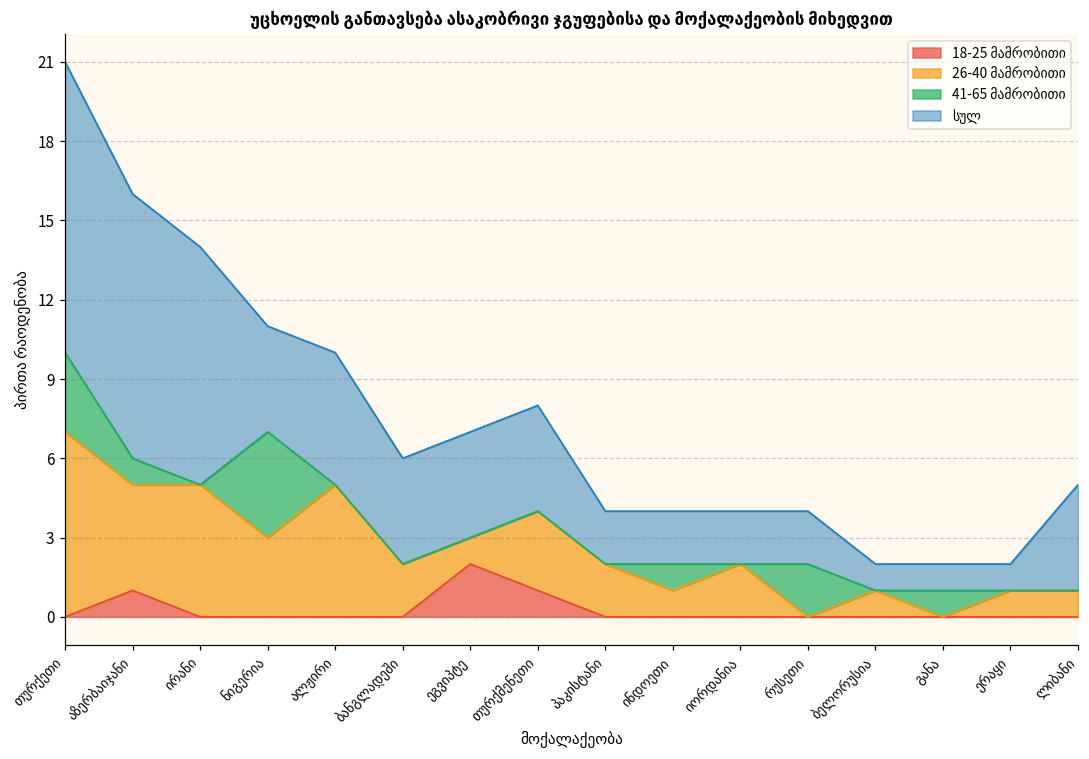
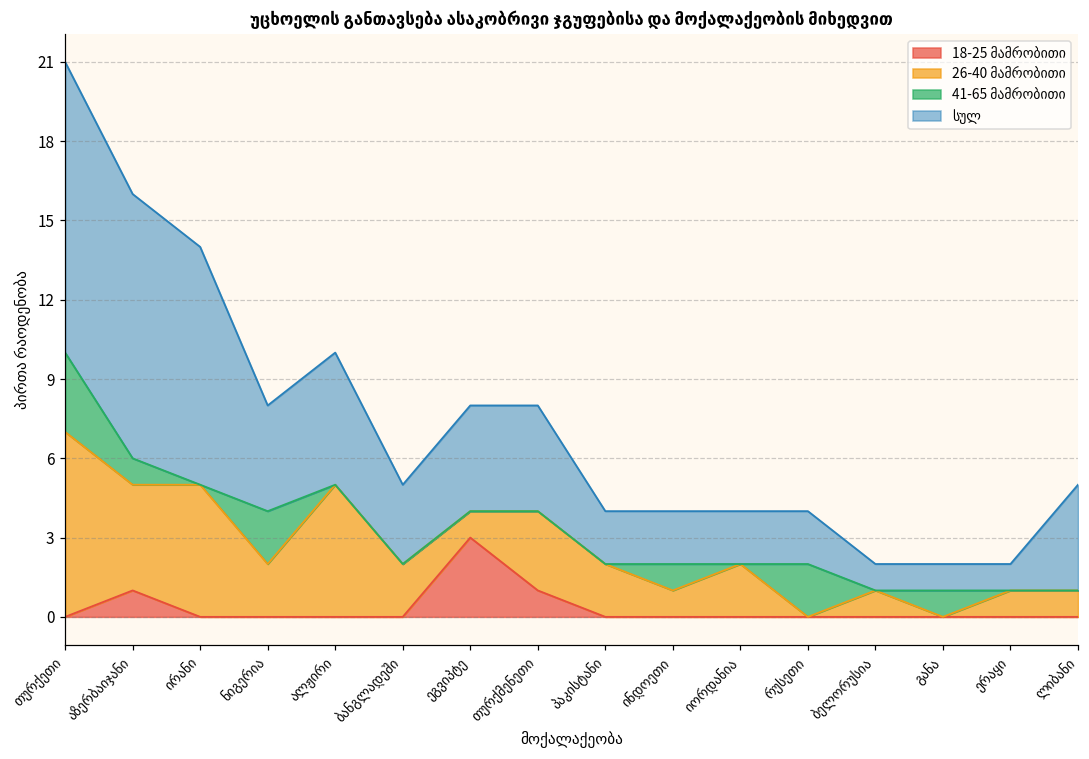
  {
    "18-25 მამრობითი": {
      "თურქეთი": 0,
      "აზერბაიჯანი": 1,
      "ირანი": 0,
      "ნიგერია": 0,
      "ალჟირი": 0,
      "ბანგლადეში": 0,
-     "ეგვიპტე": 2,
+     "ეგვიპტე": 3,
      "თურქმენეთი": 1,
      "პაკისტანი": 0,
      "ინდოეთი": 0,
      "იორდანია": 0,
      "ბელორუსია": 0,
      "ერაყი": 0,
      "ლიბანი": 0
    },
    "26-40 მამრობითი": {
      "თურქეთი": 7,
      "აზერბაიჯანი": 5,
-     "ნიგერია": 3,
+     "ნიგერია": 2,
      "ინდოეთი": 1
    },
    "41-65 მამრობითი": {
      "თურქეთი": 3,
      "აზერბაიჯანი": 1,
-     "ნიგერია": 4,
+     "ნიგერია": 2,
      "ინდოეთი": 1,
      "რუსეთი": 2,
      "განა": 1
    },
    "სულ": {
      "თურქეთი": 11,
      "აზერბაიჯანი": 10,
      "ირანი": 9,
      "ნიგერია": 4,
      "ალჟირი": 5,
-     "ბანგლადეში": 4,
+     "ბანგლადეში": 3,
      "ეგვიპტე": 4,
      "თურქმენეთი": 4,
      "პაკისტანი": 2,
      "ინდოეთი": 2,
      "იორდანია": 2,
      "რუსეთი": 2,
      "ბელორუსია": 1,
      "განა": 1,
      "ერაყი": 1,
      "ლიბანი": 4
    }
  }
